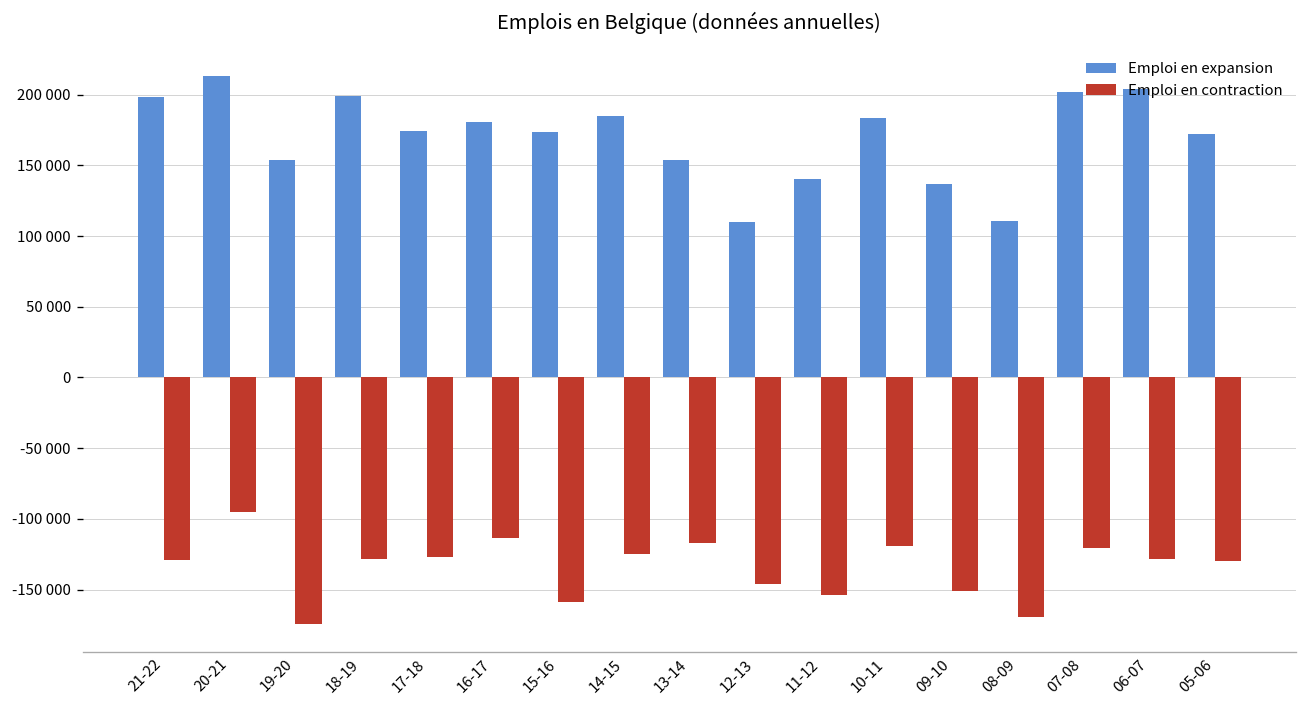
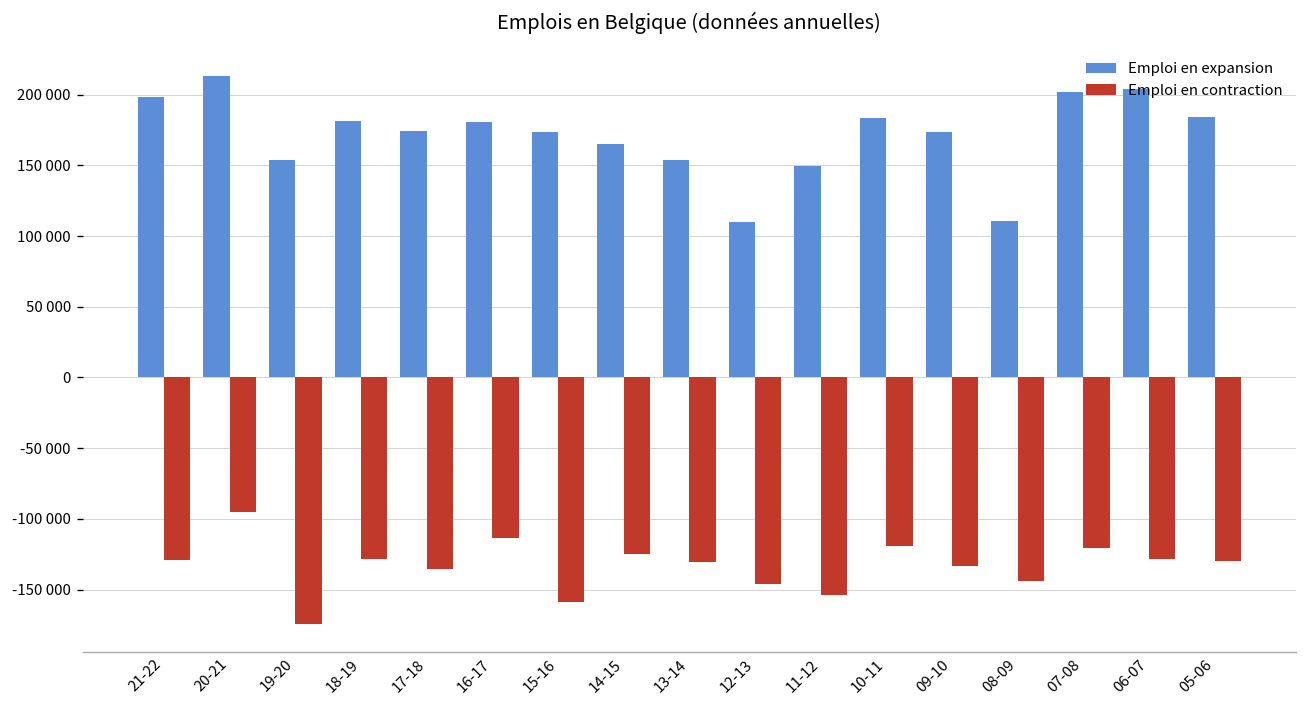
  {
    "Emploi en expansion": {
      "21-22": 198000,
      "20-21": 213000,
      "19-20": 153000,
-     "18-19": 199000,
+     "18-19": 181000,
      "17-18": 175000,
      "16-17": 181000,
      "15-16": 174000,
-     "14-15": 185000,
+     "14-15": 165000,
      "13-14": 154000,
      "12-13": 110000,
-     "11-12": 140000,
+     "11-12": 149000,
      "10-11": 183000,
-     "09-10": 137000,
+     "09-10": 174000,
      "08-09": 111000,
      "07-08": 202000,
      "06-07": 204000,
-     "05-06": 172000
+     "05-06": 184000
    },
    "Emploi en contraction": {
      "21-22": -129000,
      "20-21": -95000,
      "19-20": -175000,
      "18-19": -128000,
-     "17-18": -127000,
+     "17-18": -136000,
      "16-17": -113000,
      "15-16": -159000,
      "14-15": -125000,
-     "13-14": -117000,
+     "13-14": -131000,
      "12-13": -146000,
      "11-12": -154000,
      "10-11": -119000,
-     "09-10": -151000,
-     "08-09": -170000,
+     "09-10": -133000,
+     "08-09": -144000,
      "07-08": -121000,
      "06-07": -128000,
      "05-06": -130000
    }
  }
